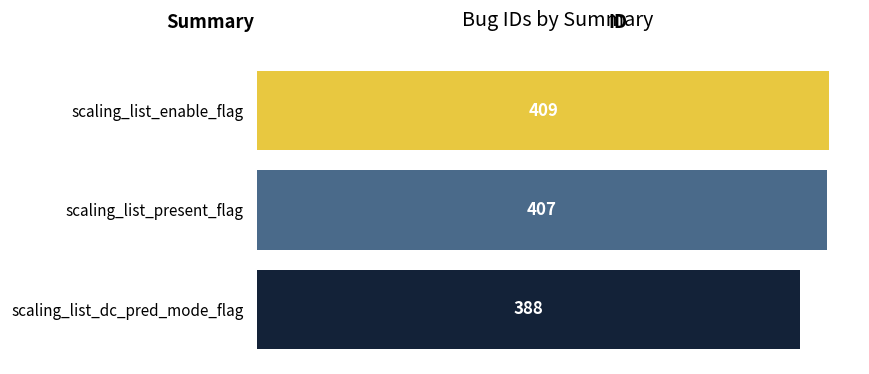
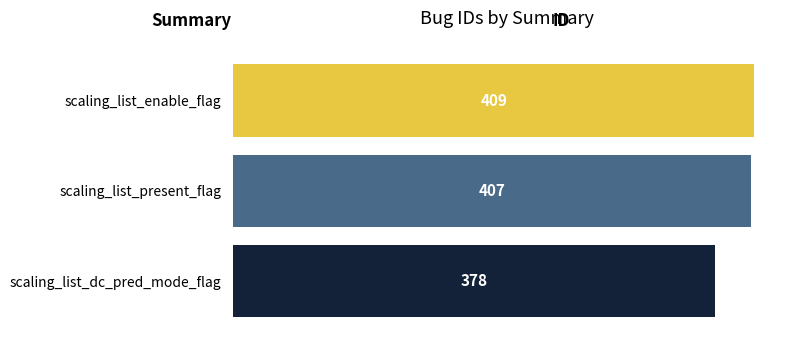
  {
    "scaling_list_enable_flag": 409,
    "scaling_list_present_flag": 407,
-   "scaling_list_dc_pred_mode_flag": 388
+   "scaling_list_dc_pred_mode_flag": 378
  }
